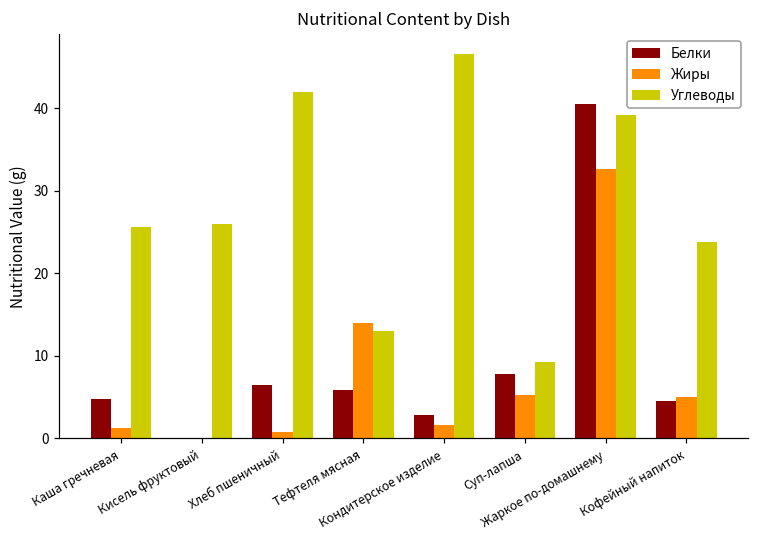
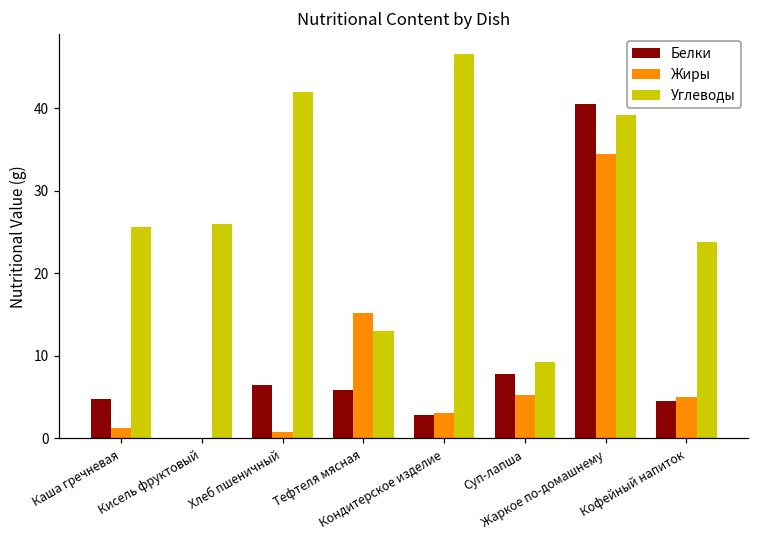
  {
    "Белки": {
      "Каша гречневая": 5,
      "Кисель фруктовый": 0,
      "Хлеб пшеничный": 6,
      "Тефтеля мясная": 6,
      "Кондитерское изделие": 3,
      "Суп-лапша": 8,
      "Жаркое по-домашнему": 41,
      "Кофейный напиток": 5
    },
    "Жиры": {
      "Каша гречневая": 1,
      "Кисель фруктовый": 0,
      "Хлеб пшеничный": 1,
-     "Тефтеля мясная": 14,
-     "Кондитерское изделие": 2,
+     "Тефтеля мясная": 15,
+     "Кондитерское изделие": 3,
      "Суп-лапша": 5,
-     "Жаркое по-домашнему": 33,
+     "Жаркое по-домашнему": 35,
      "Кофейный напиток": 5
    },
    "Углеводы": {
      "Каша гречневая": 26,
      "Кисель фруктовый": 26,
      "Хлеб пшеничный": 42,
      "Тефтеля мясная": 13,
      "Кондитерское изделие": 47,
      "Суп-лапша": 9,
      "Жаркое по-домашнему": 39,
      "Кофейный напиток": 24
    }
  }
